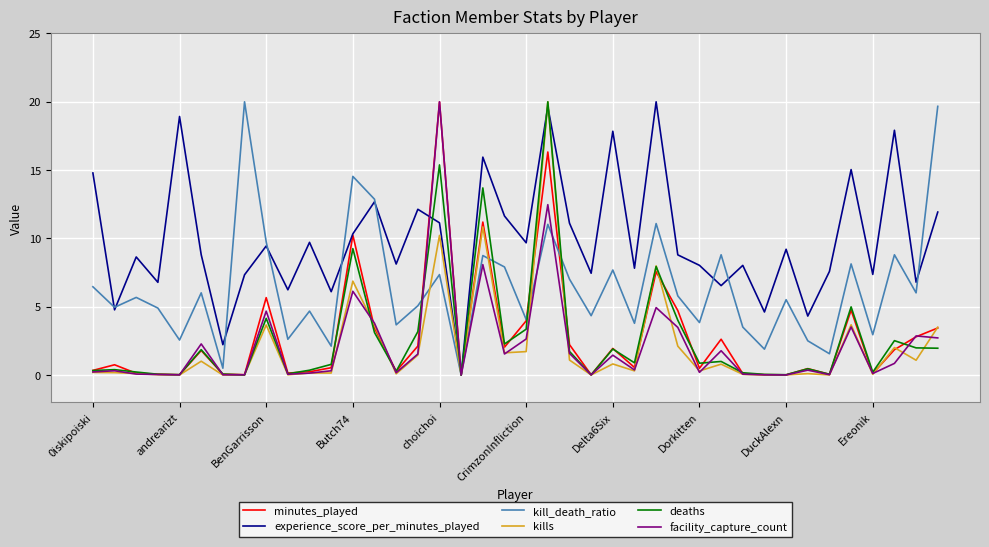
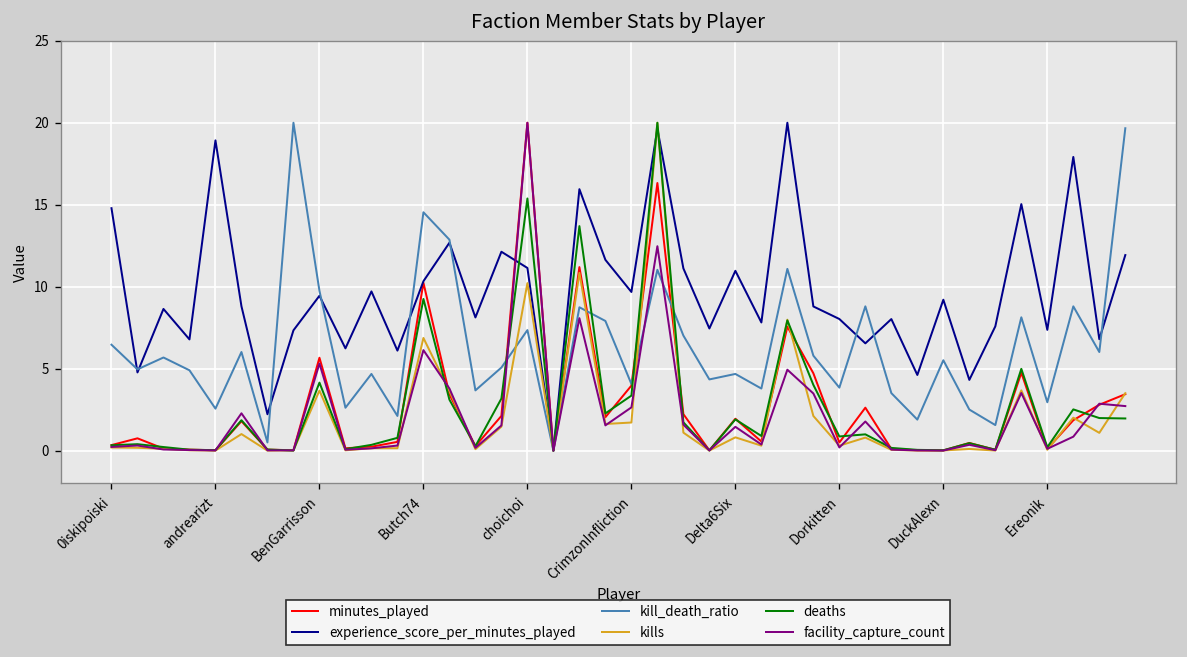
  {
    "minutes_played": {
      "BenGarrisson": 5.7,
      "Dorkitten": 0.5
    },
    "experience_score_per_minutes_played": {
      "0iskipoiski": 14.8,
      "andrearizt": 18.9,
      "BenGarrisson": 9.4,
      "choichoi": 11.1,
      "CrimzonInfliction": 9.7,
-     "Delta6Six": 17.8,
+     "Delta6Six": 11.0,
      "Dorkitten": 8.0,
      "DuckAlexn": 9.2,
      "Ereonik": 7.4
    },
    "kill_death_ratio": {
      "0iskipoiski": 6.5,
      "andrearizt": 2.6,
      "BenGarrisson": 9.7,
      "Butch74": 14.5,
      "choichoi": 7.4,
-     "Delta6Six": 7.7,
+     "Delta6Six": 4.7,
      "Dorkitten": 3.8,
      "DuckAlexn": 5.5,
      "Ereonik": 3.0
    },
    "kills": {
      "BenGarrisson": 3.7,
      "Butch74": 6.9,
      "choichoi": 10.2,
      "CrimzonInfliction": 1.7,
      "Delta6Six": 0.8
    },
    "deaths": {
      "BenGarrisson": 4.2,
      "Butch74": 9.3,
      "choichoi": 15.4,
      "CrimzonInfliction": 3.4,
      "Dorkitten": 0.9
    },
    "facility_capture_count": {
-     "BenGarrisson": 4.7,
+     "BenGarrisson": 5.3,
      "Butch74": 6.1,
      "CrimzonInfliction": 2.6,
      "Delta6Six": 1.5
    }
  }
